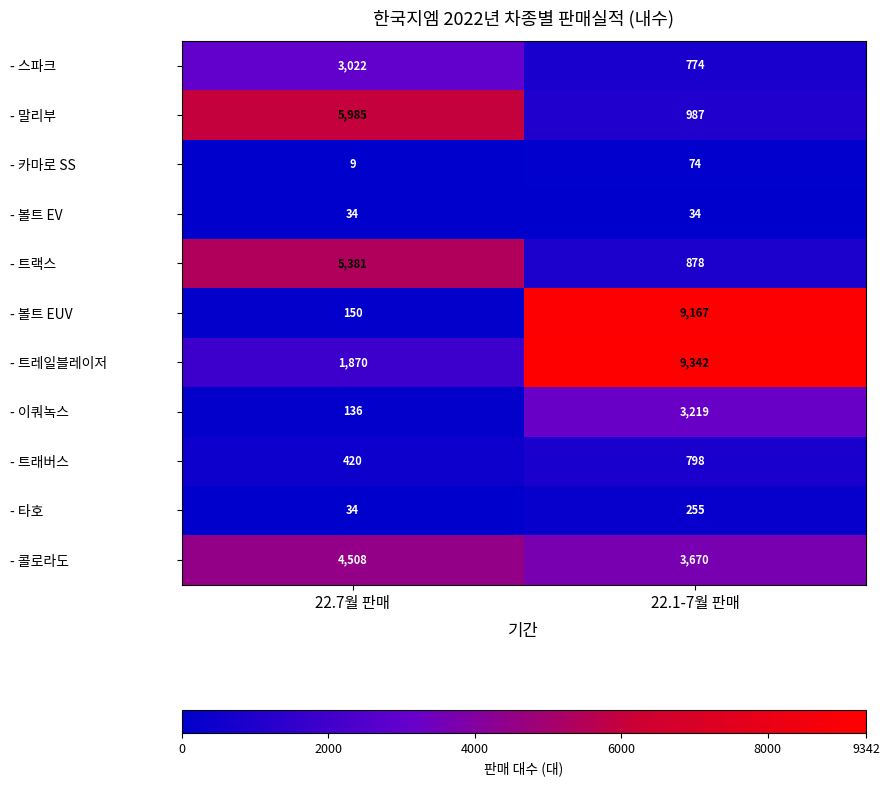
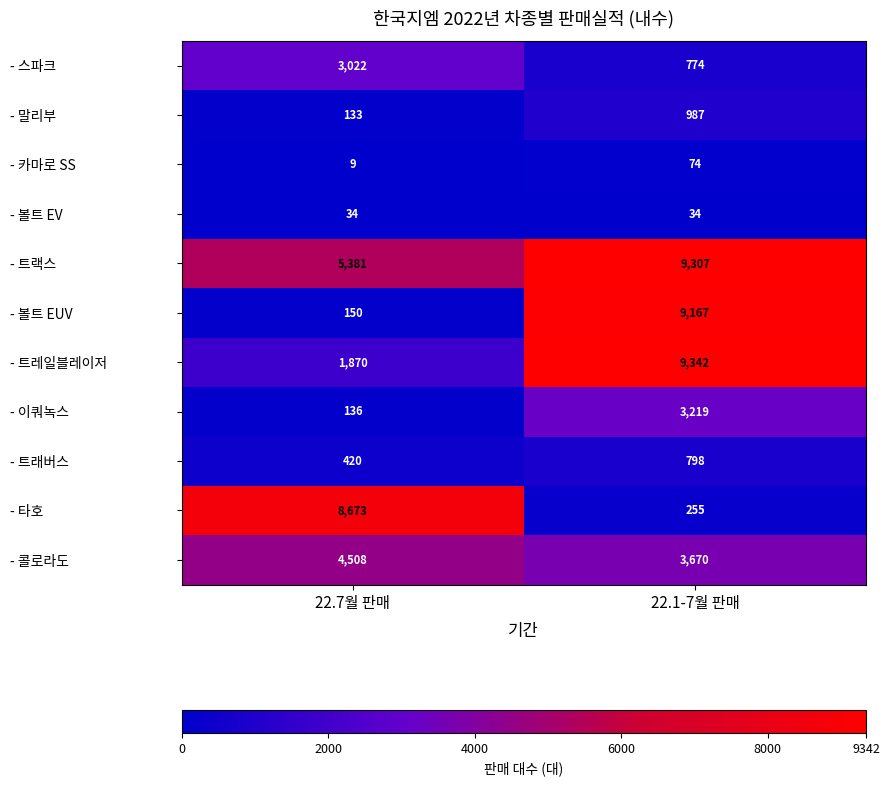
  {
    "- 스파크": {
      "22.7월 판매": "3,022",
      "22.1-7월 판매": "774"
    },
    "- 말리부": {
-     "22.7월 판매": "5,985",
+     "22.7월 판매": "133",
      "22.1-7월 판매": "987"
    },
    "- 카마로 SS": {
      "22.7월 판매": "9",
      "22.1-7월 판매": "74"
    },
    "- 볼트 EV": {
      "22.7월 판매": "34",
      "22.1-7월 판매": "34"
    },
    "- 트랙스": {
      "22.7월 판매": "5,381",
-     "22.1-7월 판매": "878"
+     "22.1-7월 판매": "9,307"
    },
    "- 볼트 EUV": {
      "22.7월 판매": "150",
      "22.1-7월 판매": "9,167"
    },
    "- 트레일블레이저": {
      "22.7월 판매": "1,870",
      "22.1-7월 판매": "9,342"
    },
    "- 이쿼녹스": {
      "22.7월 판매": "136",
      "22.1-7월 판매": "3,219"
    },
    "- 트래버스": {
      "22.7월 판매": "420",
      "22.1-7월 판매": "798"
    },
    "- 타호": {
-     "22.7월 판매": "34",
+     "22.7월 판매": "8,673",
      "22.1-7월 판매": "255"
    },
    "- 콜로라도": {
      "22.7월 판매": "4,508",
      "22.1-7월 판매": "3,670"
    }
  }
